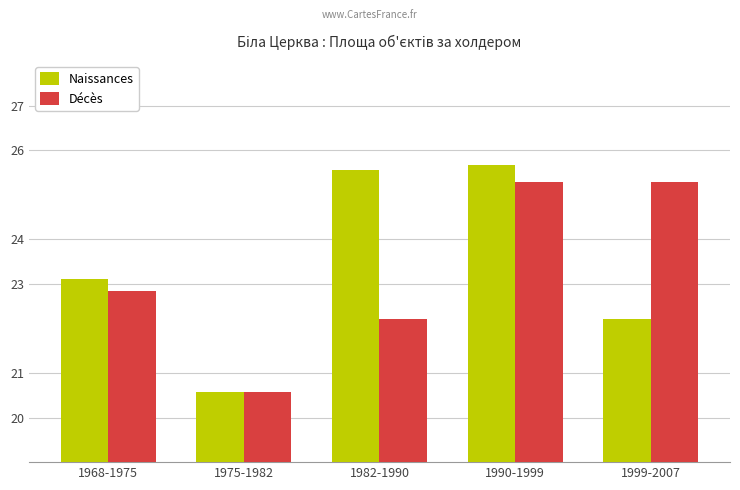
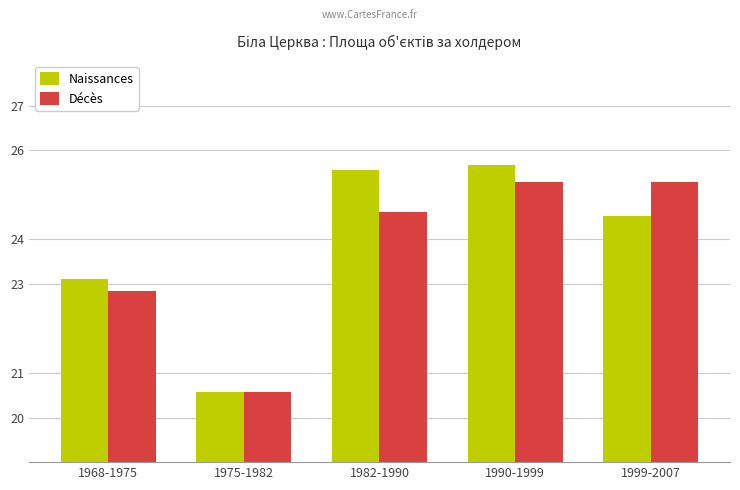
  {
    "Naissances": {
      "1968-1975": 23.1,
      "1975-1982": 20.6,
      "1982-1990": 25.6,
      "1990-1999": 25.7,
-     "1999-2007": 22.2
+     "1999-2007": 24.5
    },
    "Décès": {
      "1968-1975": 22.9,
      "1975-1982": 20.6,
-     "1982-1990": 22.2,
+     "1982-1990": 24.6,
      "1990-1999": 25.3,
      "1999-2007": 25.3
    }
  }
